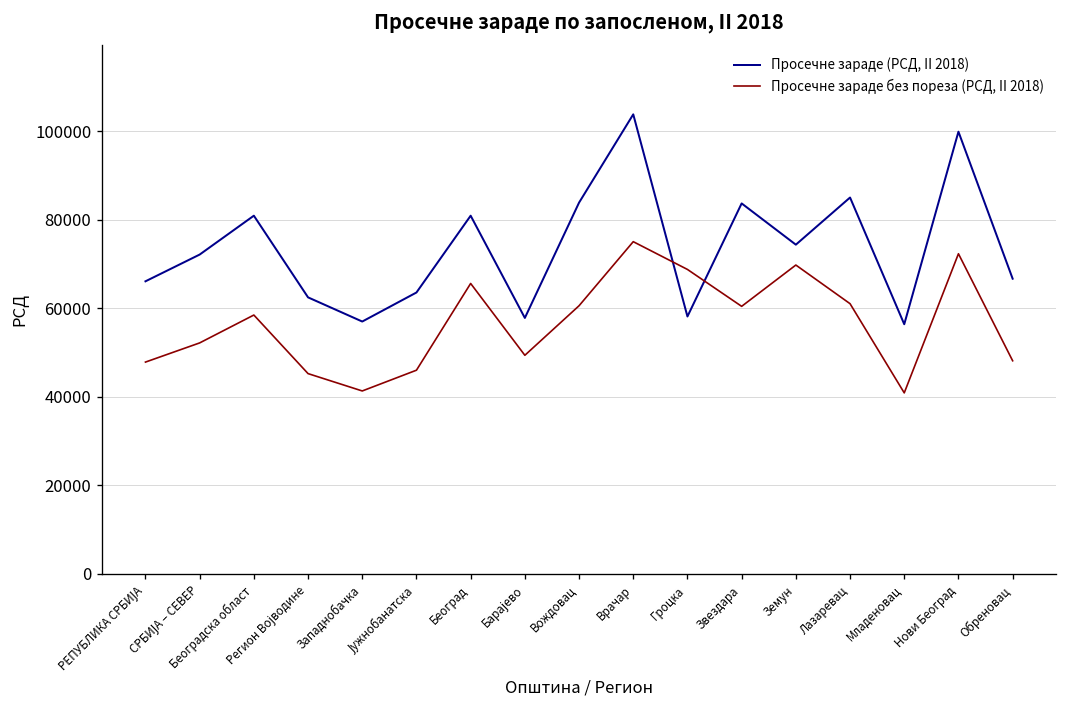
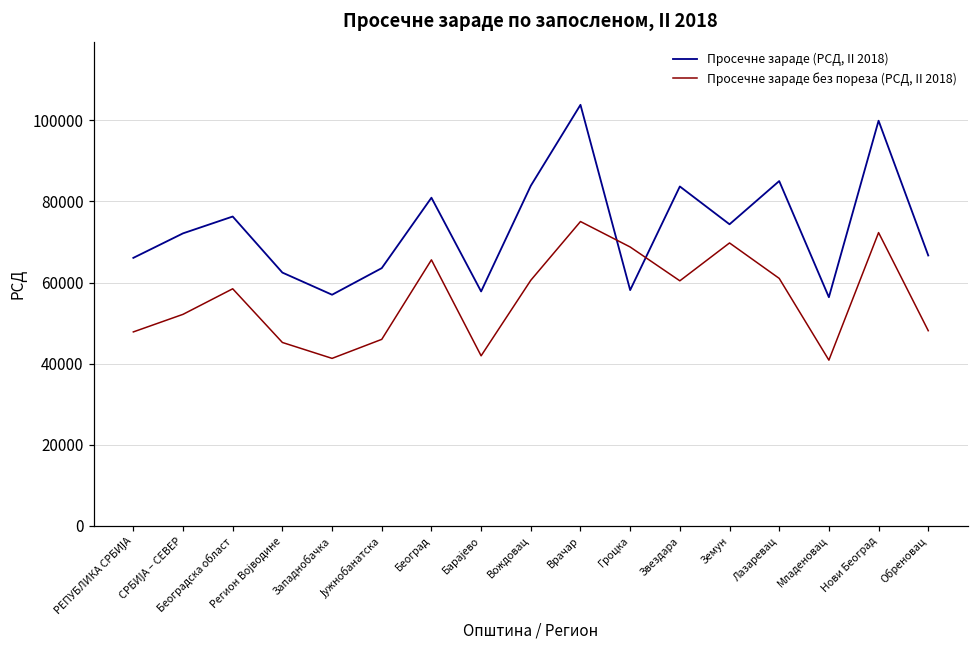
  {
    "Просечне зараде (РСД, II 2018)": {
      "РЕПУБЛИКА СРБИЈА": 66000,
      "СРБИЈА – СЕВЕР": 72000,
-     "Београдска област": 81000,
+     "Београдска област": 76000,
      "Регион Војводине": 62000,
      "Западнобачка": 57000,
      "Јужнобанатска": 64000,
      "Београд": 81000,
      "Барајево": 58000,
      "Вождовац": 84000,
      "Врачар": 104000,
      "Гроцка": 58000,
      "Звездара": 84000,
      "Земун": 74000,
      "Лазаревац": 85000,
      "Младеновац": 56000,
      "Нови Београд": 100000,
      "Обреновац": 67000
    },
    "Просечне зараде без пореза (РСД, II 2018)": {
      "РЕПУБЛИКА СРБИЈА": 48000,
      "СРБИЈА – СЕВЕР": 52000,
      "Београдска област": 58000,
      "Регион Војводине": 45000,
      "Западнобачка": 41000,
      "Јужнобанатска": 46000,
      "Београд": 66000,
-     "Барајево": 49000,
+     "Барајево": 42000,
      "Вождовац": 61000,
      "Врачар": 75000,
      "Гроцка": 69000,
      "Звездара": 60000,
      "Земун": 70000,
      "Лазаревац": 61000,
      "Младеновац": 41000,
      "Нови Београд": 72000,
      "Обреновац": 48000
    }
  }
